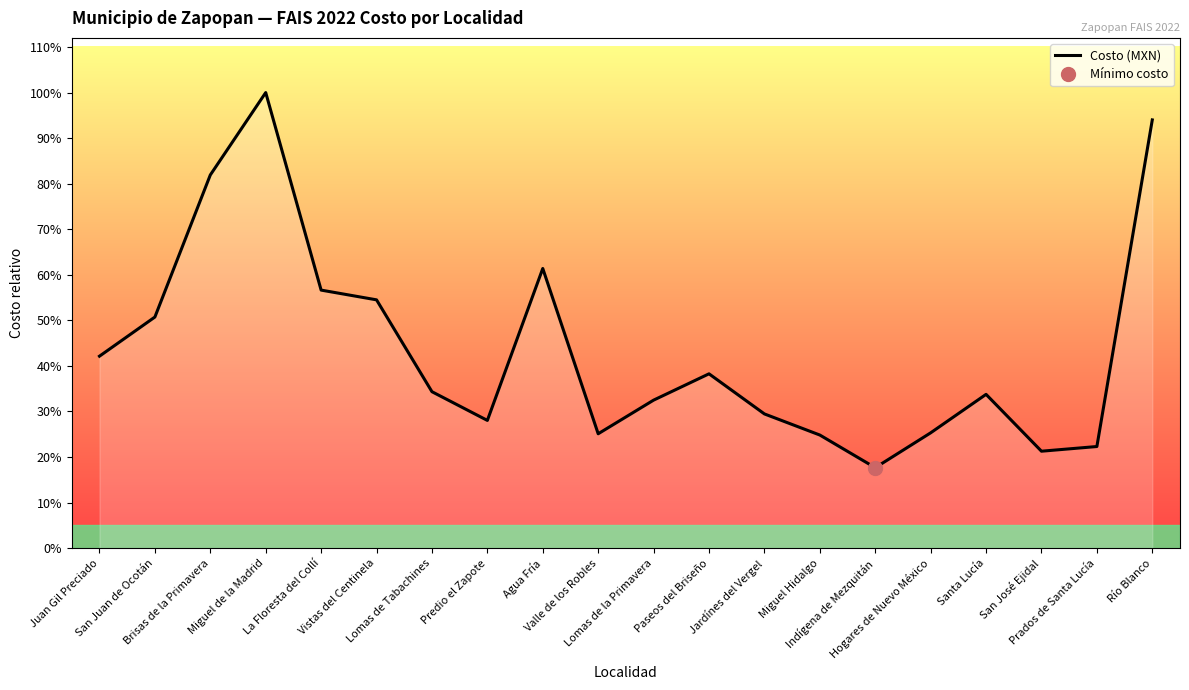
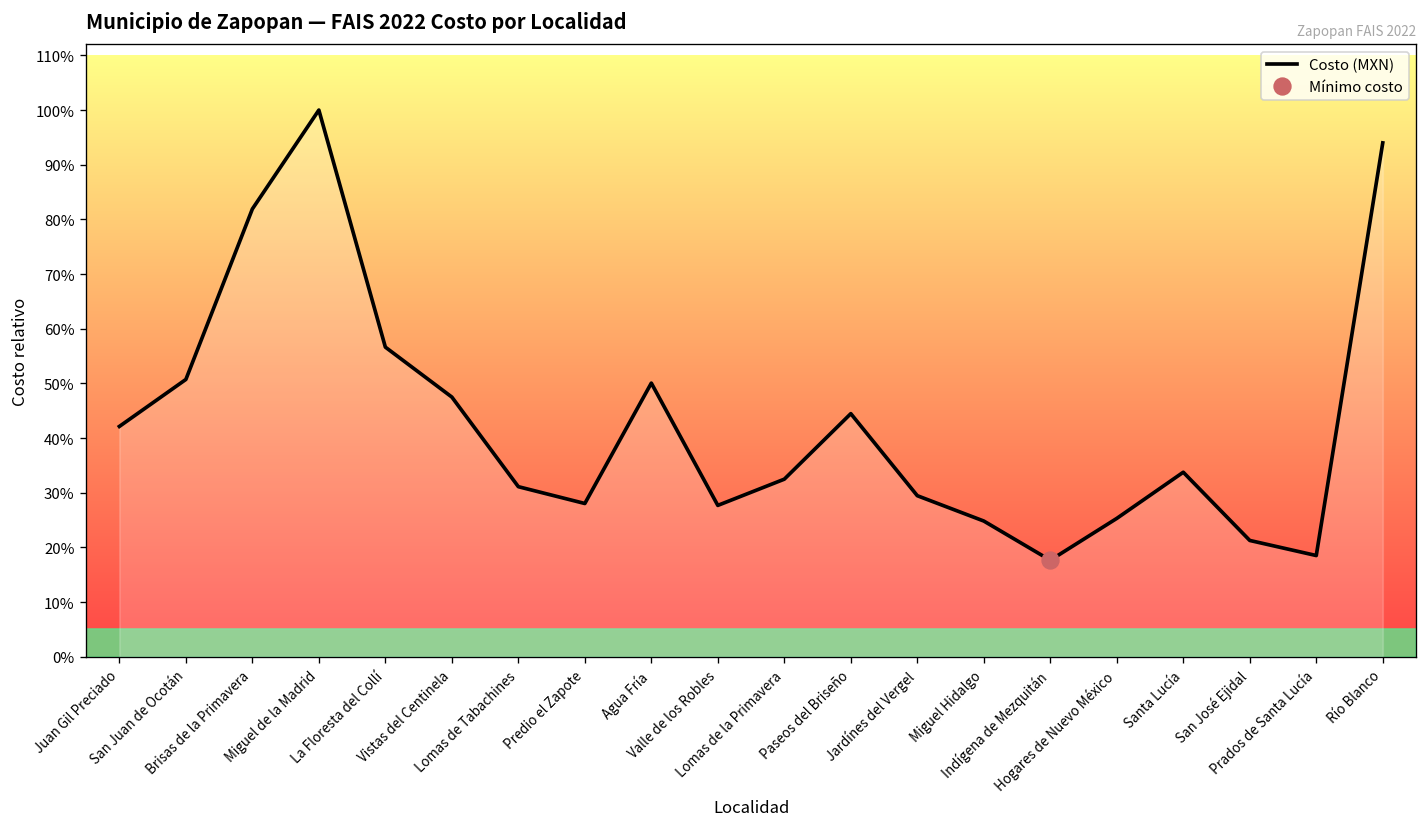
  {
    "Costo (MXN)": {
      "Juan Gil Preciado": "42%",
      "San Juan de Ocotán": "51%",
      "Brisas de la Primavera": "82%",
      "Miguel de la Madrid": "100%",
      "La Floresta del Collí": "57%",
-     "Vistas del Centinela": "55%",
-     "Lomas de Tabachines": "34%",
+     "Vistas del Centinela": "48%",
+     "Lomas de Tabachines": "31%",
      "Predio el Zapote": "28%",
-     "Agua Fría": "61%",
-     "Valle de los Robles": "25%",
+     "Agua Fría": "50%",
+     "Valle de los Robles": "28%",
      "Lomas de la Primavera": "32%",
-     "Paseos del Briseño": "38%",
+     "Paseos del Briseño": "44%",
      "Jardínes del Vergel": "29%",
      "Miguel Hidalgo": "25%",
      "Hogares de Nuevo México": "25%",
      "Santa Lucía": "34%",
      "San José Ejidal": "21%",
-     "Prados de Santa Lucía": "22%",
+     "Prados de Santa Lucía": "19%",
      "Río Blanco": "94%"
    }
  }
